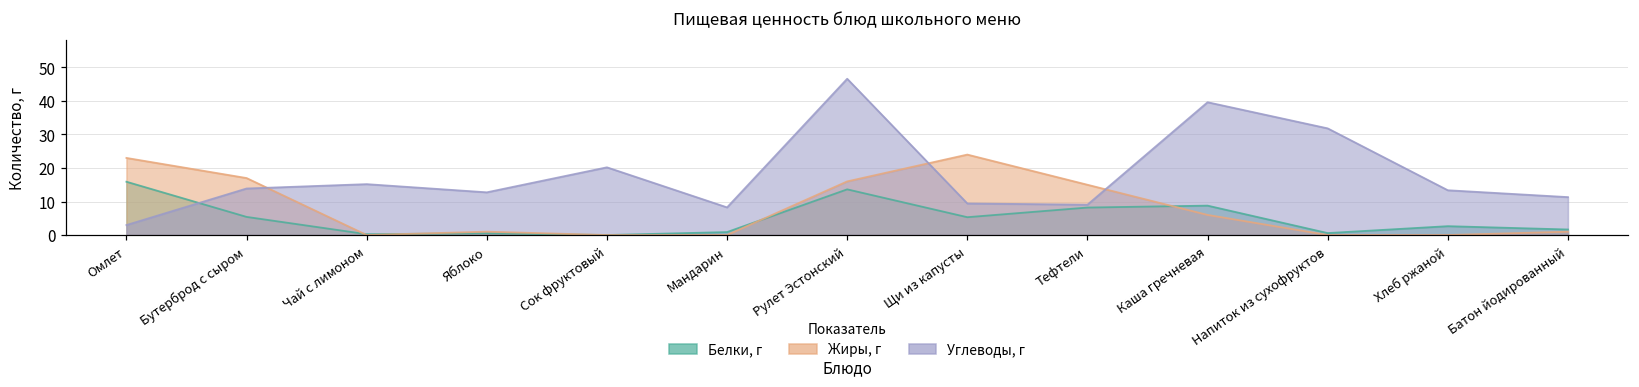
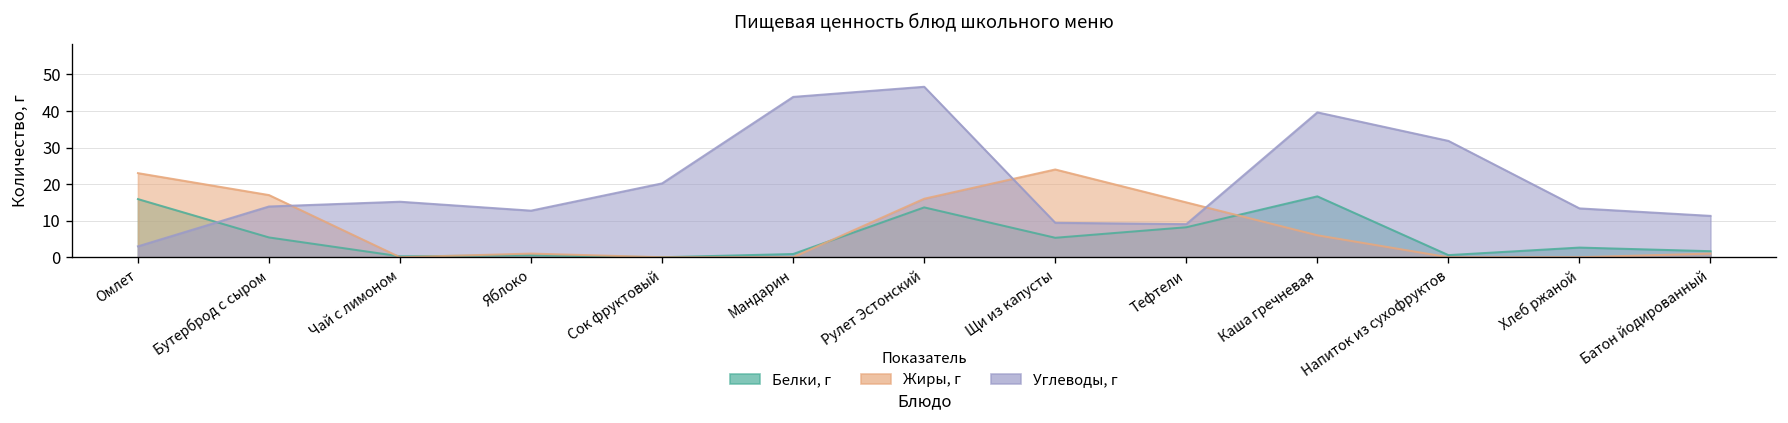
  {
    "Белки, г": {
      "Омлет": 16,
      "Бутерброд с сыром": 5,
      "Мандарин": 1,
      "Рулет Эстонский": 14,
      "Щи из капусты": 5,
      "Тефтели": 8,
-     "Каша гречневая": 9,
+     "Каша гречневая": 17,
      "Хлеб ржаной": 3
    },
    "Жиры, г": {
      "Омлет": 23,
      "Бутерброд с сыром": 17,
      "Мандарин": 0,
      "Рулет Эстонский": 16,
      "Щи из капусты": 24,
      "Тефтели": 15,
      "Каша гречневая": 6,
      "Хлеб ржаной": 0
    },
    "Углеводы, г": {
      "Омлет": 3,
      "Бутерброд с сыром": 14,
      "Чай с лимоном": 15,
      "Яблоко": 13,
      "Сок фруктовый": 20,
-     "Мандарин": 8,
+     "Мандарин": 44,
      "Рулет Эстонский": 47,
      "Щи из капусты": 9,
      "Тефтели": 9,
      "Каша гречневая": 40,
      "Напиток из сухофруктов": 32,
      "Хлеб ржаной": 13,
      "Батон йодированный": 11
    }
  }
